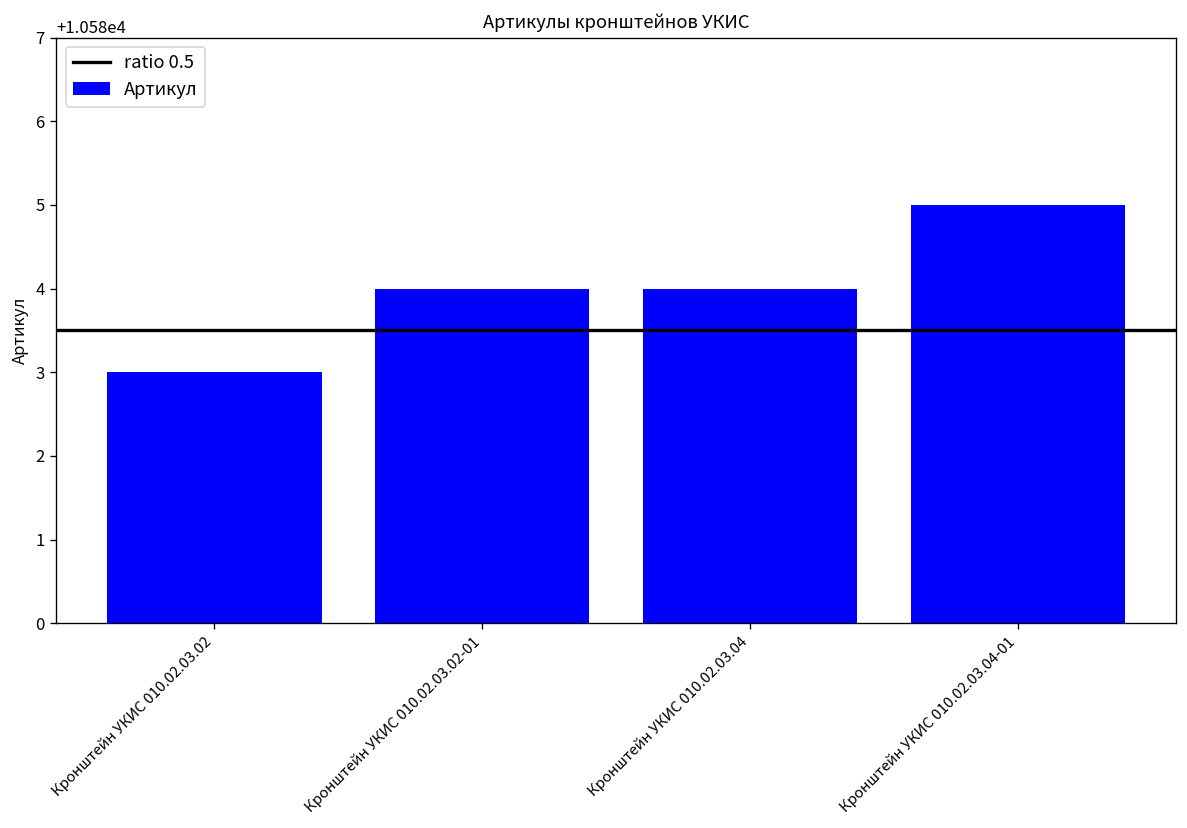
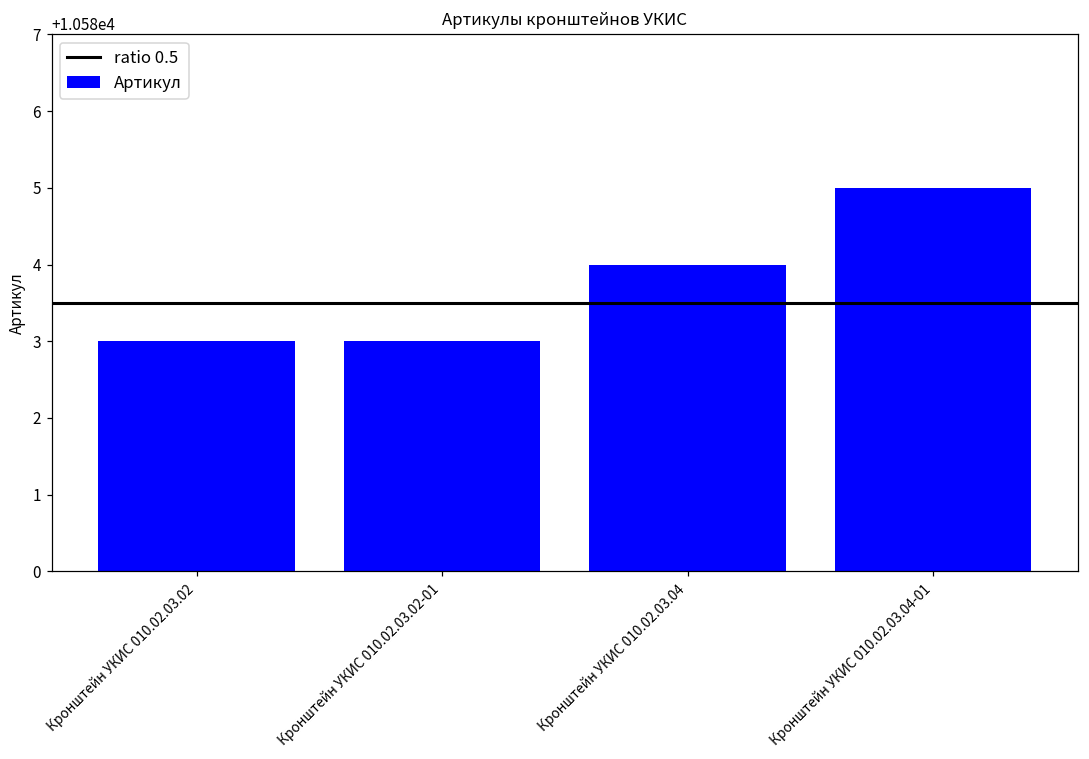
  {
    "Кронштейн УКИС 010.02.03.02": 10583,
-   "Кронштейн УКИС 010.02.03.02-01": 10584,
+   "Кронштейн УКИС 010.02.03.02-01": 10583,
    "Кронштейн УКИС 010.02.03.04": 10584,
    "Кронштейн УКИС 010.02.03.04-01": 10585
  }
